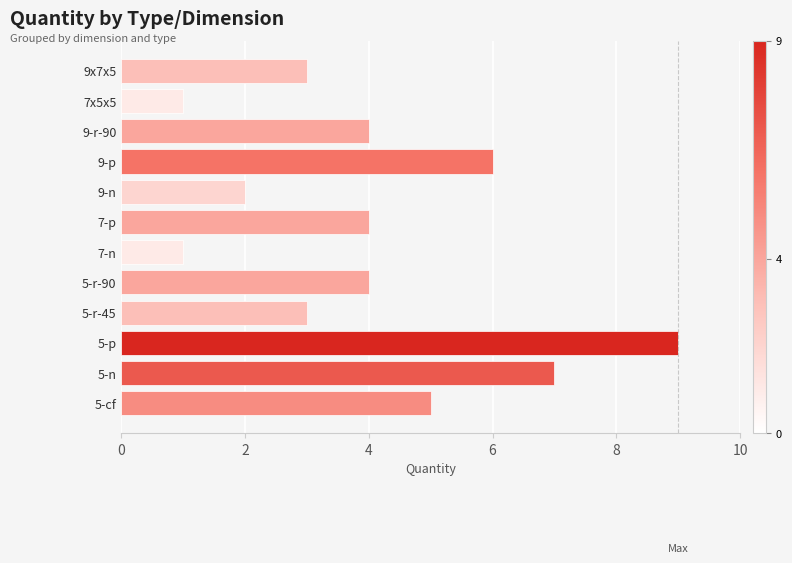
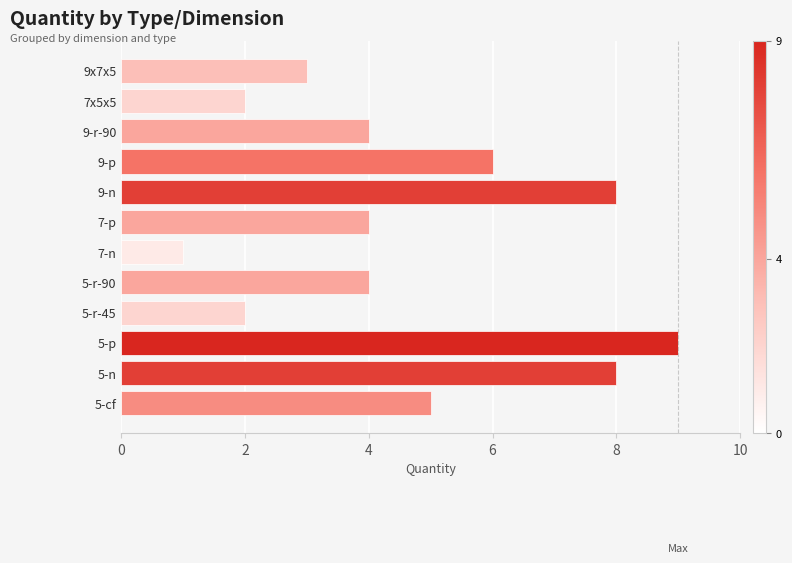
  {
    "9x7x5": 3,
-   "7x5x5": 1,
+   "7x5x5": 2,
    "9-r-90": 4,
    "9-p": 6,
-   "9-n": 2,
+   "9-n": 8,
    "7-p": 4,
    "7-n": 1,
    "5-r-90": 4,
-   "5-r-45": 3,
+   "5-r-45": 2,
    "5-p": 9,
-   "5-n": 7,
+   "5-n": 8,
    "5-cf": 5
  }
